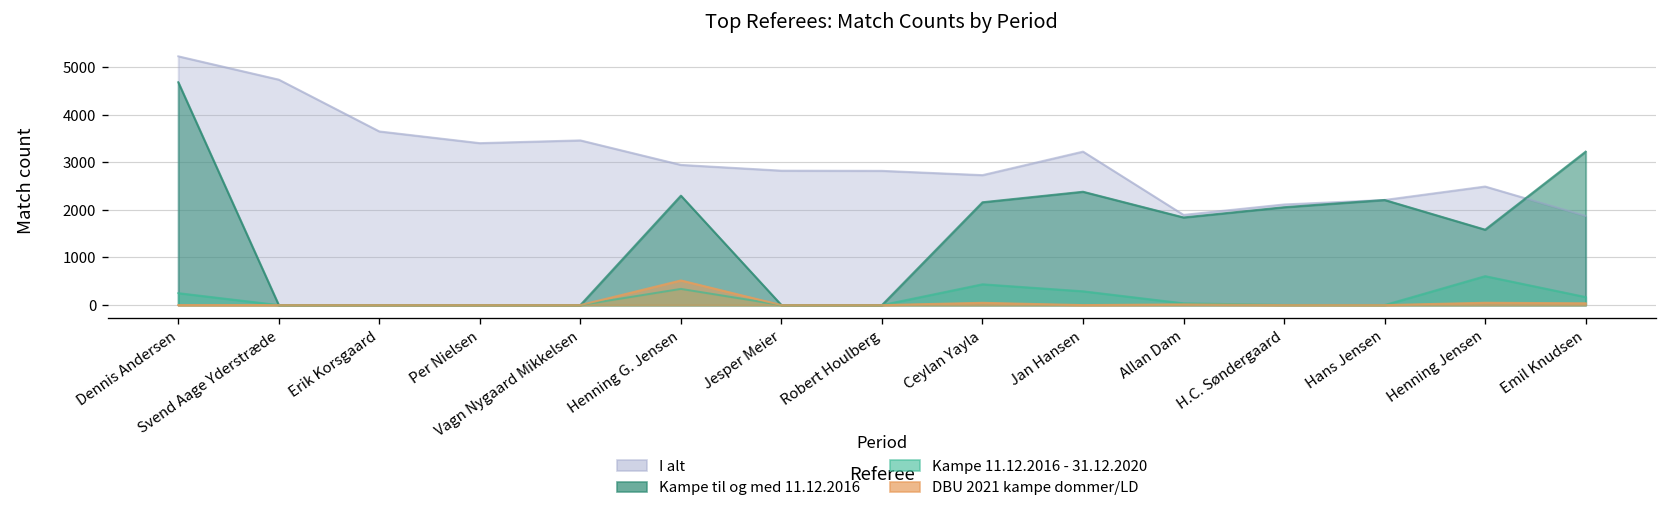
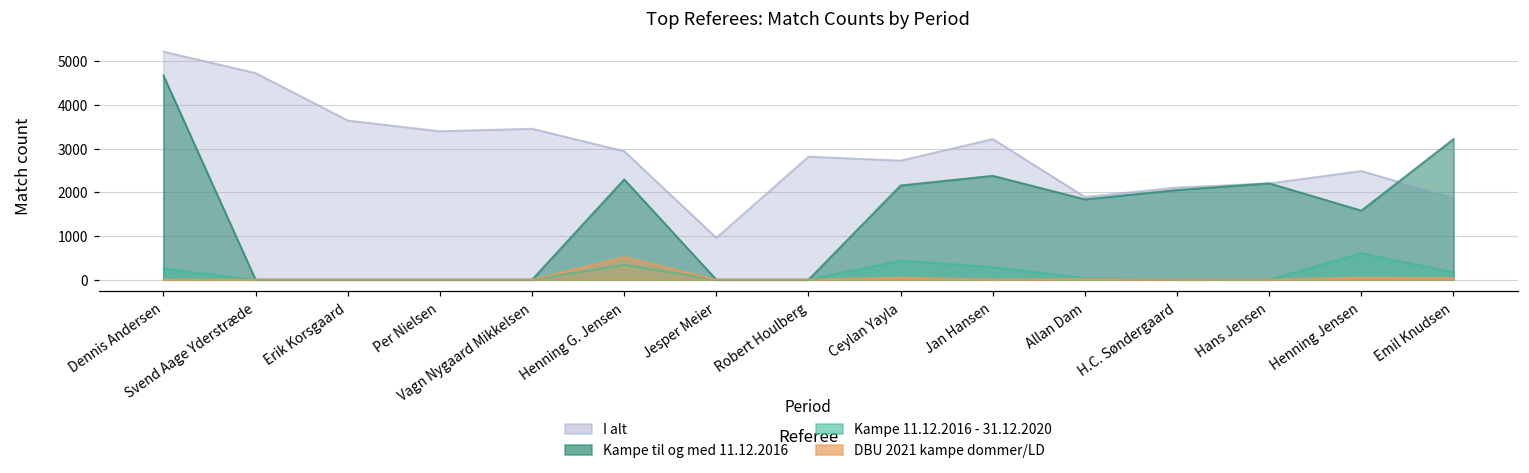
  {
    "I alt": {
      "Dennis Andersen": 5200,
      "Svend Aage Yderstræde": 4700,
      "Erik Korsgaard": 3600,
      "Per Nielsen": 3400,
      "Vagn Nygaard Mikkelsen": 3500,
      "Henning G. Jensen": 2900,
-     "Jesper Meier": 2800,
+     "Jesper Meier": 1000,
      "Robert Houlberg": 2800,
      "Ceylan Yayla": 2700,
      "Jan Hansen": 3200,
      "Henning Jensen": 2500,
      "Emil Knudsen": 1900
    },
    "Kampe til og med 11.12.2016": {
      "Dennis Andersen": 4700,
      "Henning G. Jensen": 2300,
      "Ceylan Yayla": 2200,
      "Jan Hansen": 2400,
      "Henning Jensen": 1600,
      "Emil Knudsen": 3200
    },
    "Kampe 11.12.2016 - 31.12.2020": {
      "Dennis Andersen": 300,
      "Henning G. Jensen": 300,
      "Ceylan Yayla": 400,
      "Jan Hansen": 300,
      "Henning Jensen": 600,
      "Emil Knudsen": 200
    },
    "DBU 2021 kampe dommer/LD": {
      "Dennis Andersen": 0,
      "Henning G. Jensen": 500,
      "Ceylan Yayla": 0,
      "Jan Hansen": 0,
      "Henning Jensen": 0,
      "Emil Knudsen": 0
    }
  }
